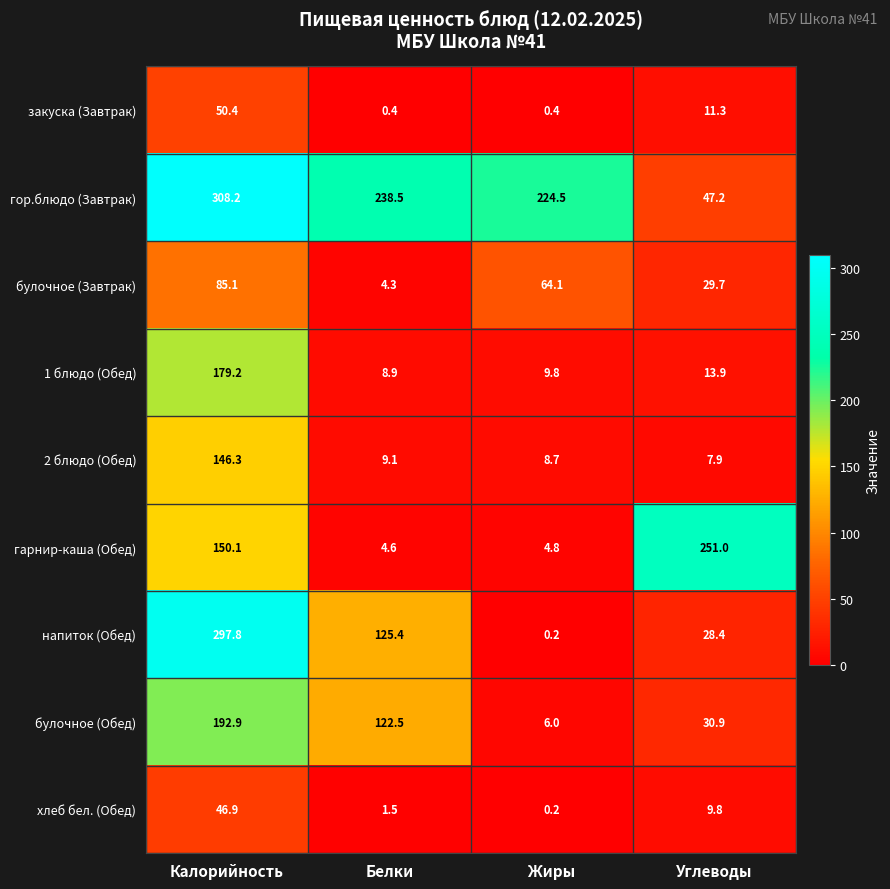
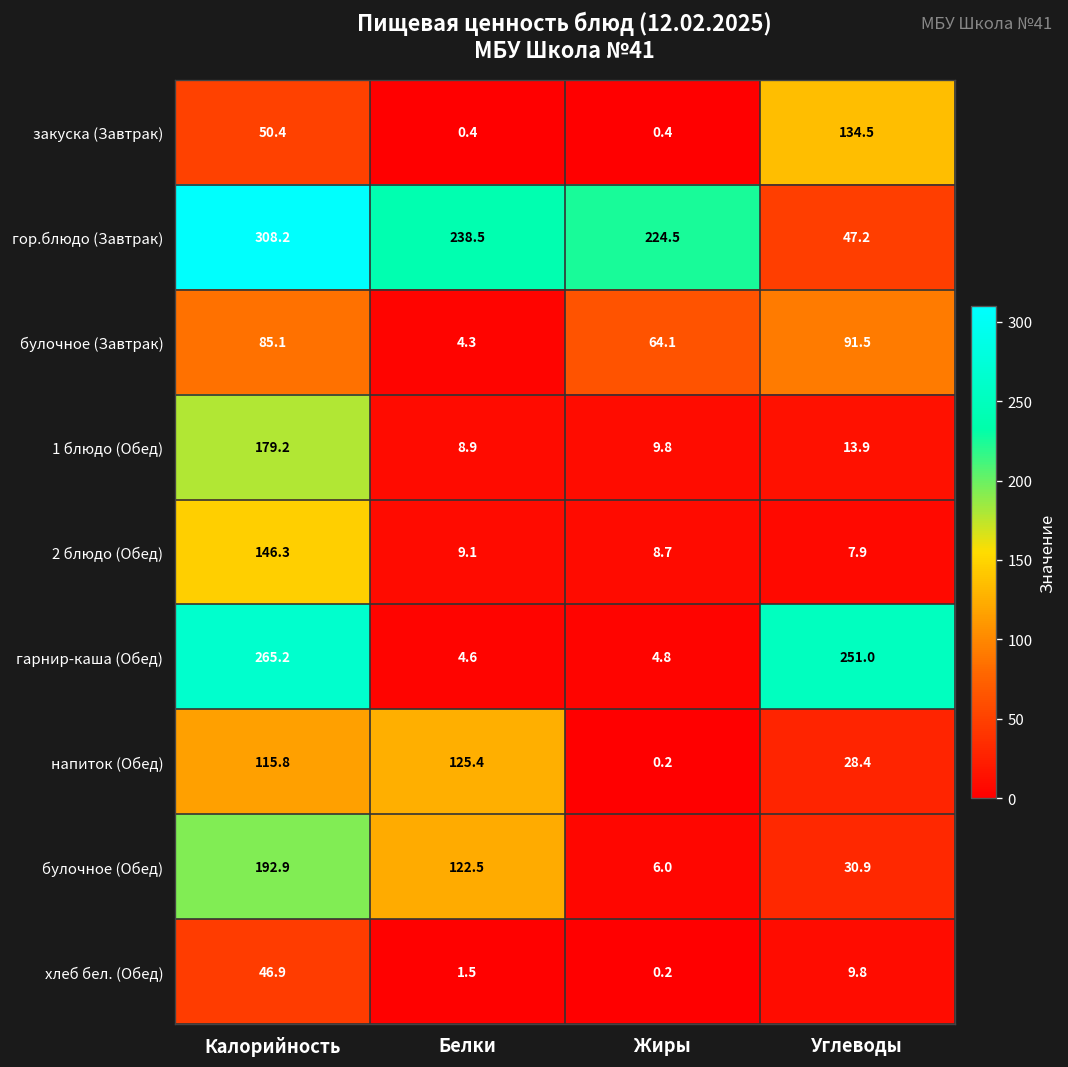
  {
    "закуска (Завтрак)": {
      "Калорийность": 50.4,
      "Белки": 0.4,
      "Жиры": 0.4,
-     "Углеводы": 11.3
+     "Углеводы": 134.5
    },
    "гор.блюдо (Завтрак)": {
      "Калорийность": 308.2,
      "Белки": 238.5,
      "Жиры": 224.5,
      "Углеводы": 47.2
    },
    "булочное (Завтрак)": {
      "Калорийность": 85.1,
      "Белки": 4.3,
      "Жиры": 64.1,
-     "Углеводы": 29.7
+     "Углеводы": 91.5
    },
    "1 блюдо (Обед)": {
      "Калорийность": 179.2,
      "Белки": 8.9,
      "Жиры": 9.8,
      "Углеводы": 13.9
    },
    "2 блюдо (Обед)": {
      "Калорийность": 146.3,
      "Белки": 9.1,
      "Жиры": 8.7,
      "Углеводы": 7.9
    },
    "гарнир-каша (Обед)": {
-     "Калорийность": 150.1,
+     "Калорийность": 265.2,
      "Белки": 4.6,
      "Жиры": 4.8,
      "Углеводы": 251.0
    },
    "напиток (Обед)": {
-     "Калорийность": 297.8,
+     "Калорийность": 115.8,
      "Белки": 125.4,
      "Жиры": 0.2,
      "Углеводы": 28.4
    },
    "булочное (Обед)": {
      "Калорийность": 192.9,
      "Белки": 122.5,
      "Жиры": 6.0,
      "Углеводы": 30.9
    },
    "хлеб бел. (Обед)": {
      "Калорийность": 46.9,
      "Белки": 1.5,
      "Жиры": 0.2,
      "Углеводы": 9.8
    }
  }
